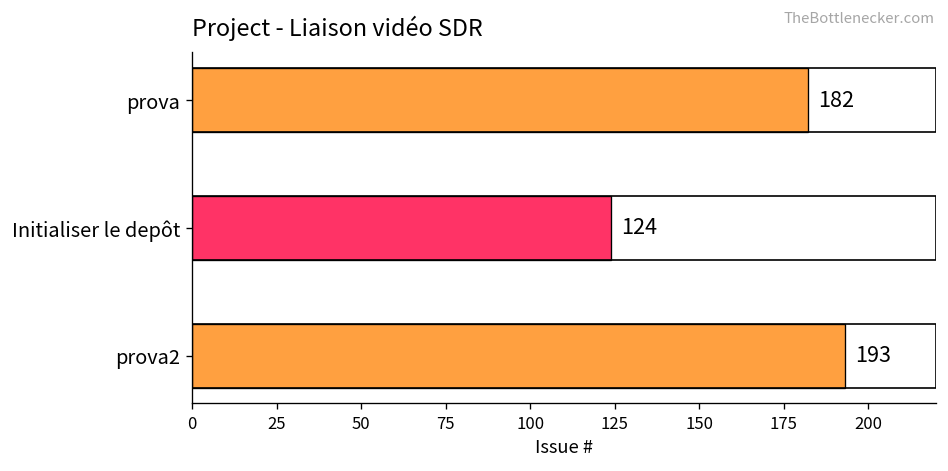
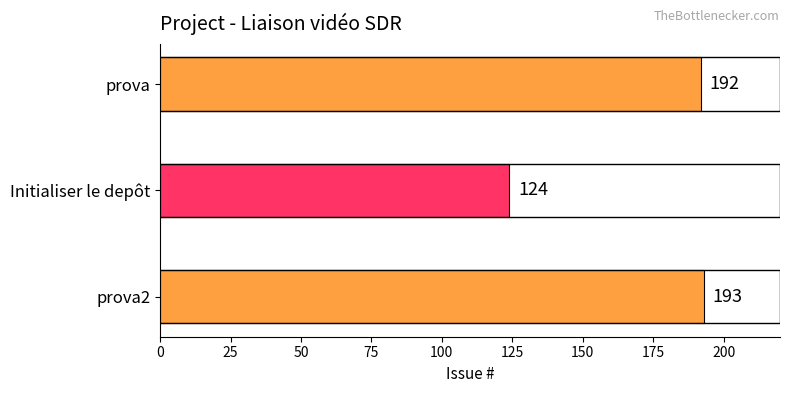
  {
-   "prova": 182,
+   "prova": 192,
    "Initialiser le depôt": 124,
    "prova2": 193
  }
